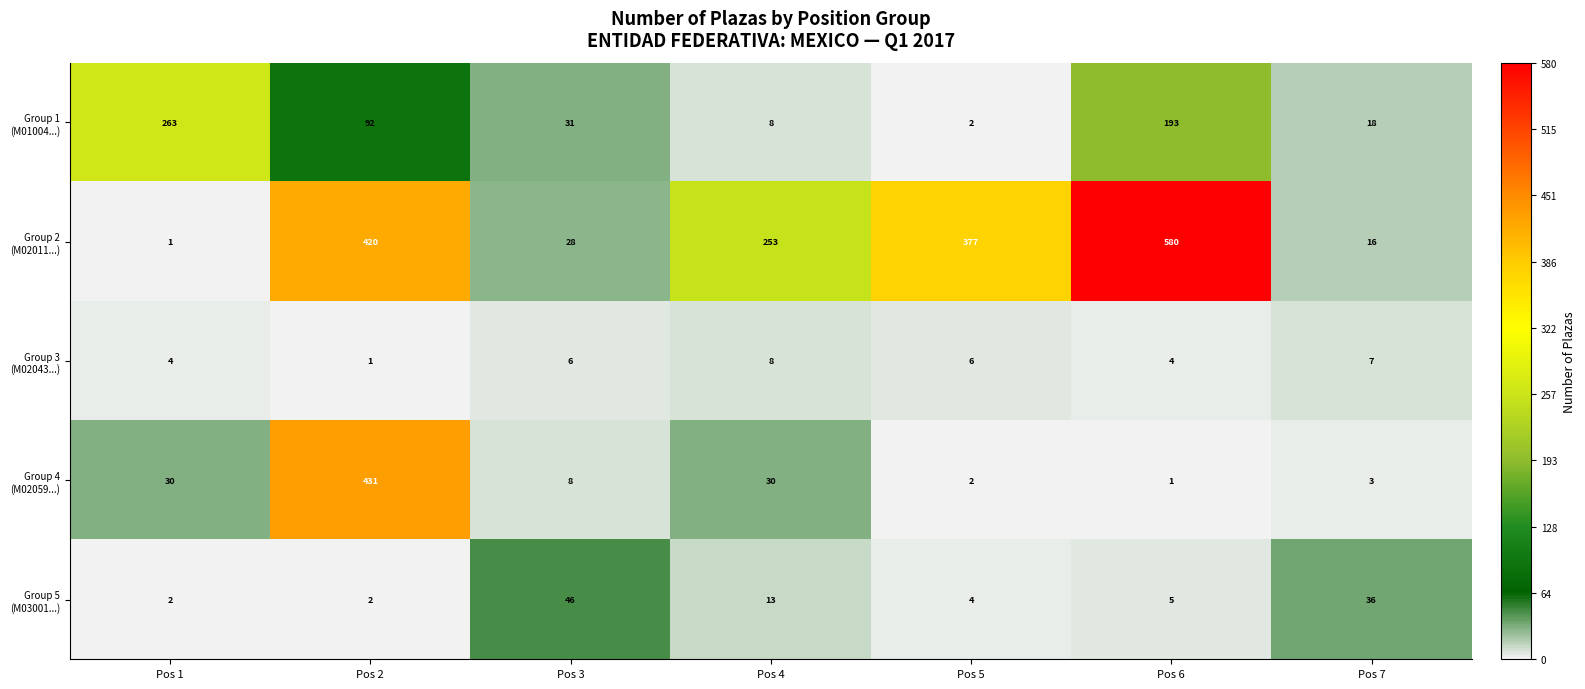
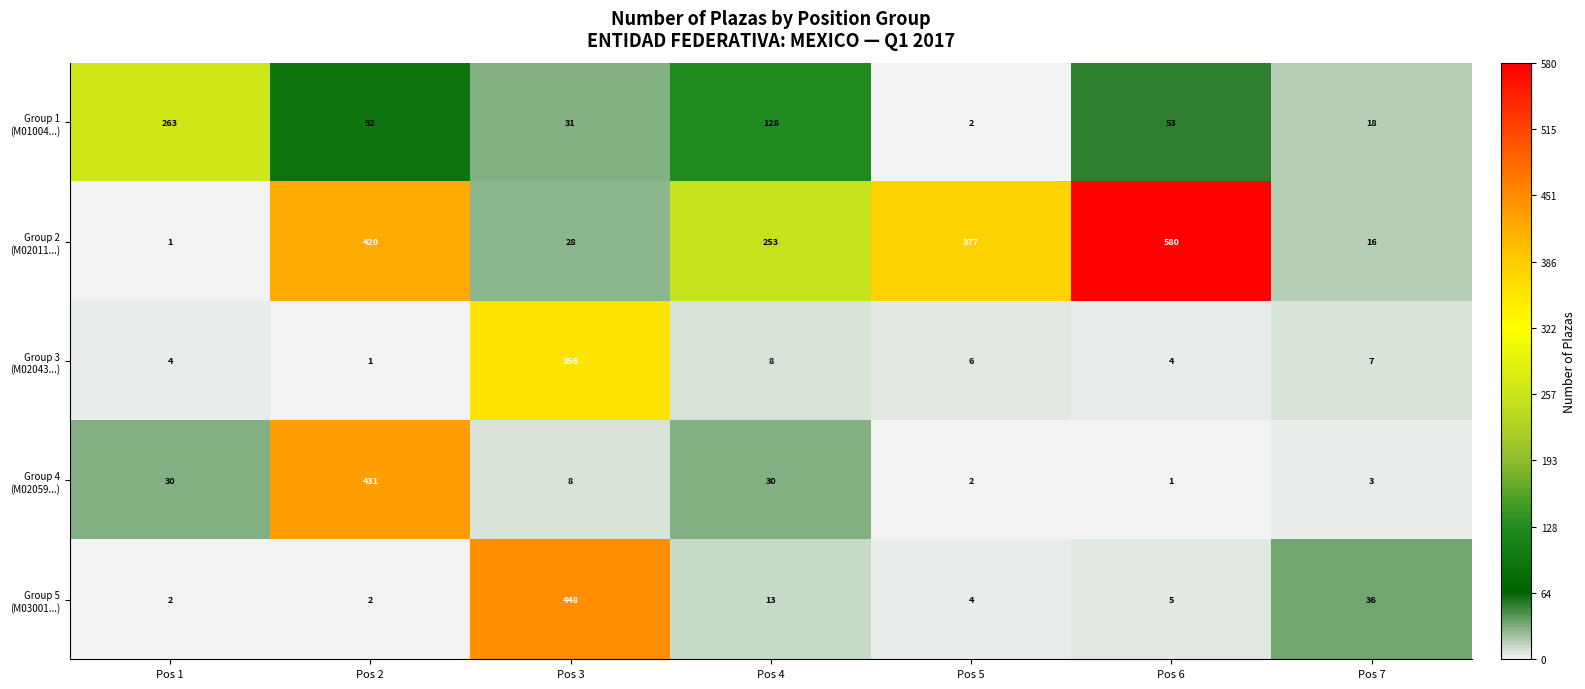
  {
    "Group 1 (M01004...)": {
      "Pos 1": 263,
      "Pos 2": 92,
      "Pos 3": 31,
-     "Pos 4": 8,
+     "Pos 4": 128,
      "Pos 5": 2,
-     "Pos 6": 193,
+     "Pos 6": 53,
      "Pos 7": 18
    },
    "Group 2 (M02011...)": {
      "Pos 1": 1,
      "Pos 2": 420,
      "Pos 3": 28,
      "Pos 4": 253,
      "Pos 5": 377,
      "Pos 6": 580,
      "Pos 7": 16
    },
    "Group 3 (M02043...)": {
      "Pos 1": 4,
      "Pos 2": 1,
-     "Pos 3": 6,
+     "Pos 3": 356,
      "Pos 4": 8,
      "Pos 5": 6,
      "Pos 6": 4,
      "Pos 7": 7
    },
    "Group 4 (M02059...)": {
      "Pos 1": 30,
      "Pos 2": 431,
      "Pos 3": 8,
      "Pos 4": 30,
      "Pos 5": 2,
      "Pos 6": 1,
      "Pos 7": 3
    },
    "Group 5 (M03001...)": {
      "Pos 1": 2,
      "Pos 2": 2,
-     "Pos 3": 46,
+     "Pos 3": 448,
      "Pos 4": 13,
      "Pos 5": 4,
      "Pos 6": 5,
      "Pos 7": 36
    }
  }
